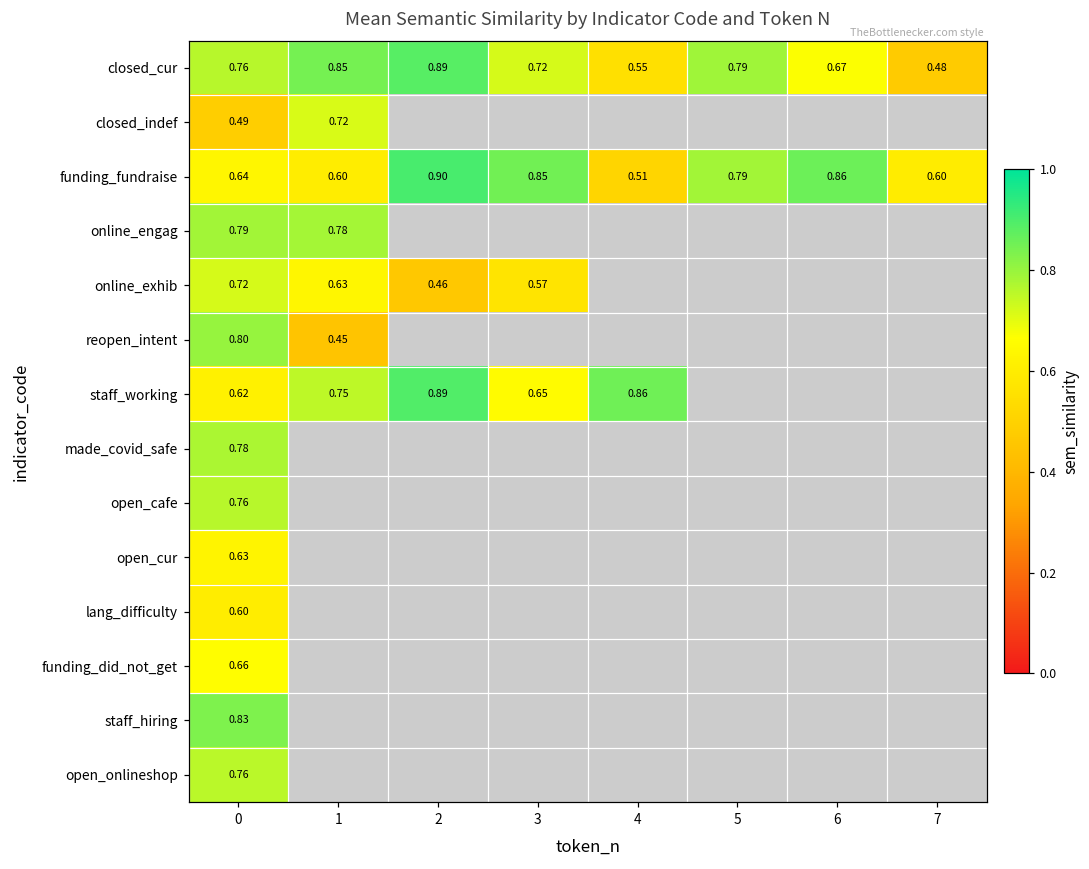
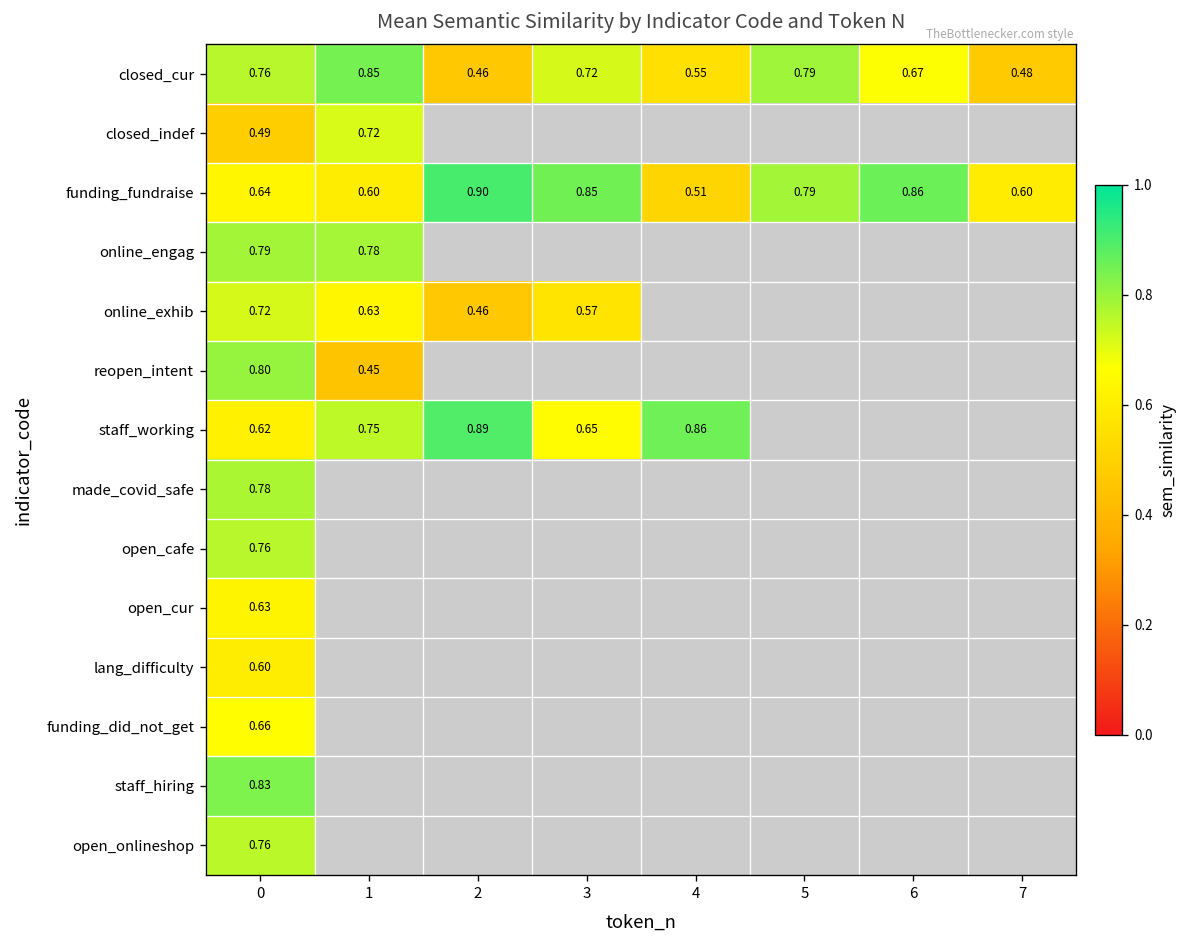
  {
    "closed_cur": {
      "0": 0.76,
      "1": 0.85,
-     "2": 0.89,
+     "2": 0.46,
      "3": 0.72,
      "4": 0.55,
      "5": 0.79,
      "6": 0.67,
      "7": 0.48
    },
    "closed_indef": {
      "0": 0.49,
      "1": 0.72
    },
    "funding_fundraise": {
      "0": 0.64,
      "1": 0.60,
      "2": 0.90,
      "3": 0.85,
      "4": 0.51,
      "5": 0.79,
      "6": 0.86,
      "7": 0.60
    },
    "online_engag": {
      "0": 0.79,
      "1": 0.78
    },
    "online_exhib": {
      "0": 0.72,
      "1": 0.63,
      "2": 0.46,
      "3": 0.57
    },
    "reopen_intent": {
      "0": 0.80,
      "1": 0.45
    },
    "staff_working": {
      "0": 0.62,
      "1": 0.75,
      "2": 0.89,
      "3": 0.65,
      "4": 0.86
    },
    "made_covid_safe": {
      "0": 0.78
    },
    "open_cafe": {
      "0": 0.76
    },
    "open_cur": {
      "0": 0.63
    },
    "lang_difficulty": {
      "0": 0.60
    },
    "funding_did_not_get": {
      "0": 0.66
    },
    "staff_hiring": {
      "0": 0.83
    },
    "open_onlineshop": {
      "0": 0.76
    }
  }
